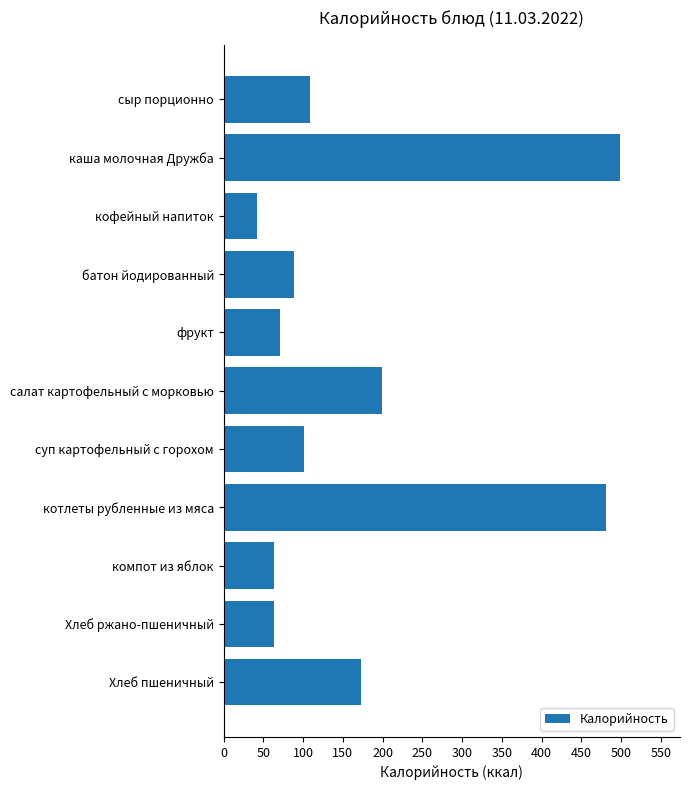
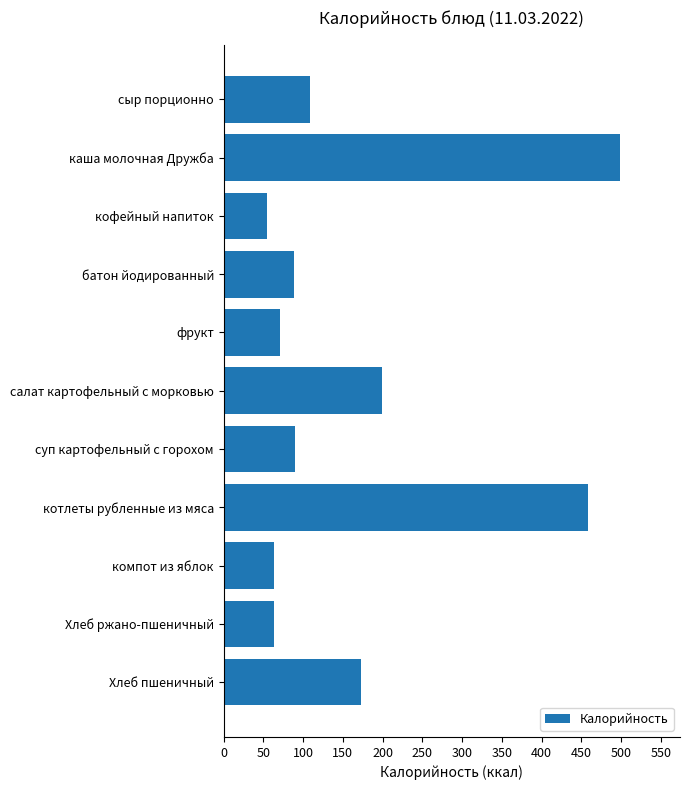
  {
    "сыр порционно": 110,
    "каша молочная Дружба": 500,
-   "кофейный напиток": 40,
+   "кофейный напиток": 60,
    "батон йодированный": 90,
    "фрукт": 70,
    "салат картофельный с морковью": 200,
-   "суп картофельный с горохом": 100,
-   "котлеты рубленные из мяса": 480,
+   "суп картофельный с горохом": 90,
+   "котлеты рубленные из мяса": 460,
    "компот из яблок": 60,
    "Хлеб ржано-пшеничный": 60,
    "Хлеб пшеничный": 170
  }
